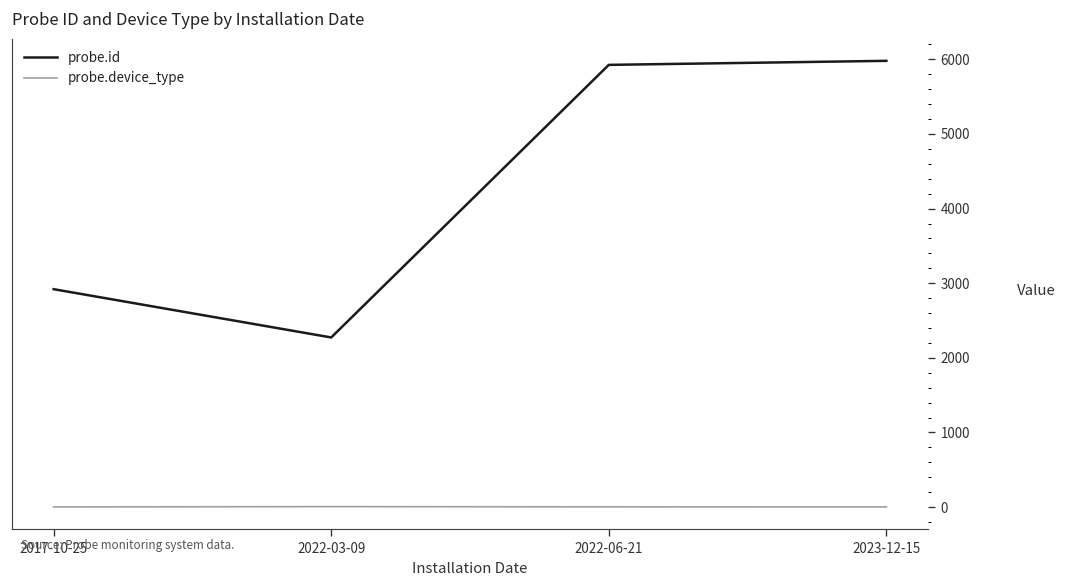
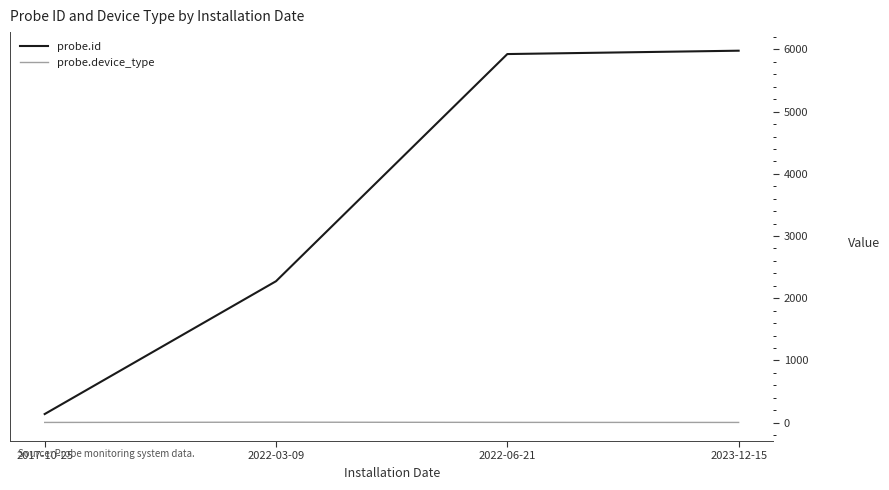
  {
    "probe.id": {
-     "2017-10-25": 2900,
+     "2017-10-25": 100,
      "2022-03-09": 2300,
      "2022-06-21": 5900,
      "2023-12-15": 6000
    },
    "probe.device_type": {
      "2017-10-25": 0,
      "2022-03-09": 0,
      "2022-06-21": 0,
      "2023-12-15": 0
    }
  }
